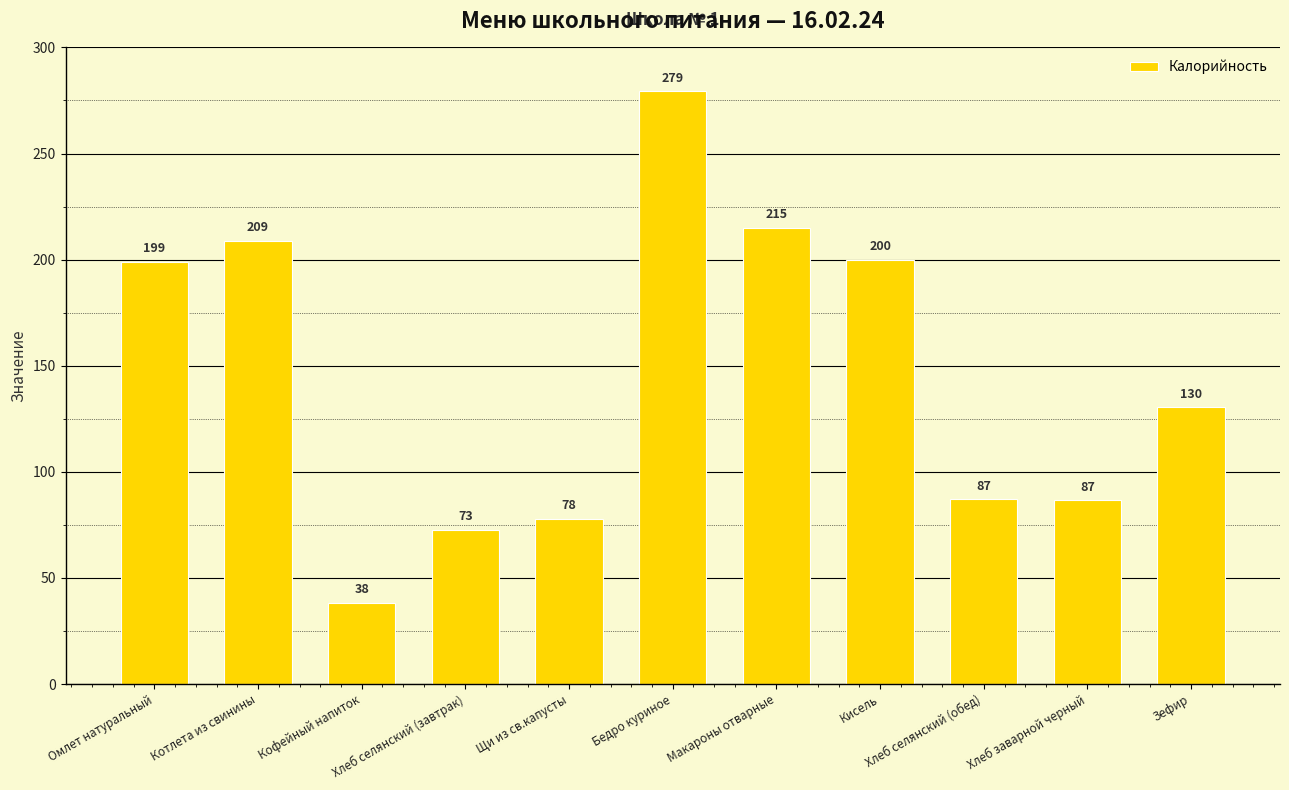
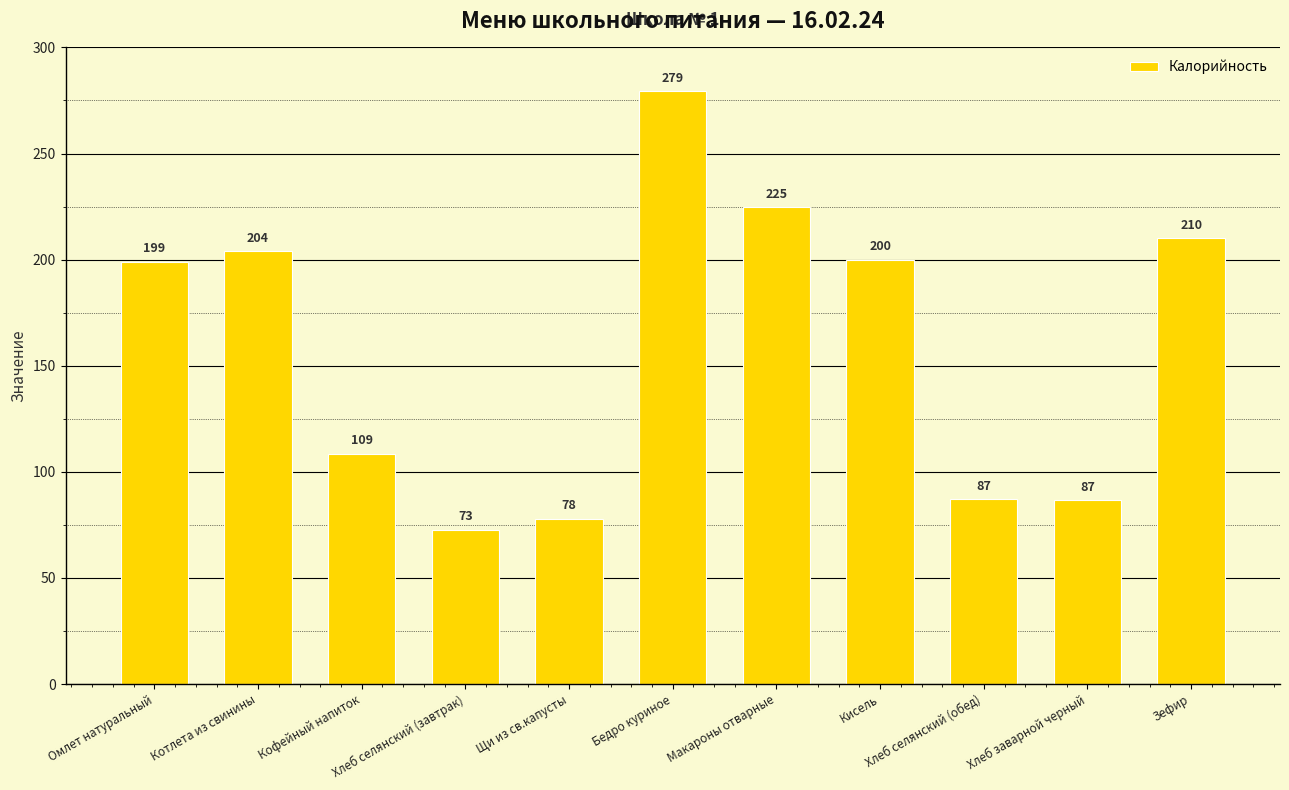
  {
    "Омлет натуральный": 199,
-   "Котлета из свинины": 209,
-   "Кофейный напиток": 38,
+   "Котлета из свинины": 204,
+   "Кофейный напиток": 109,
    "Хлеб селянский (завтрак)": 73,
    "Щи из св.капусты": 78,
    "Бедро куриное": 279,
-   "Макароны отварные": 215,
+   "Макароны отварные": 225,
    "Кисель": 200,
    "Хлеб селянский (обед)": 87,
    "Хлеб заварной черный": 87,
-   "Зефир": 130
+   "Зефир": 210
  }
